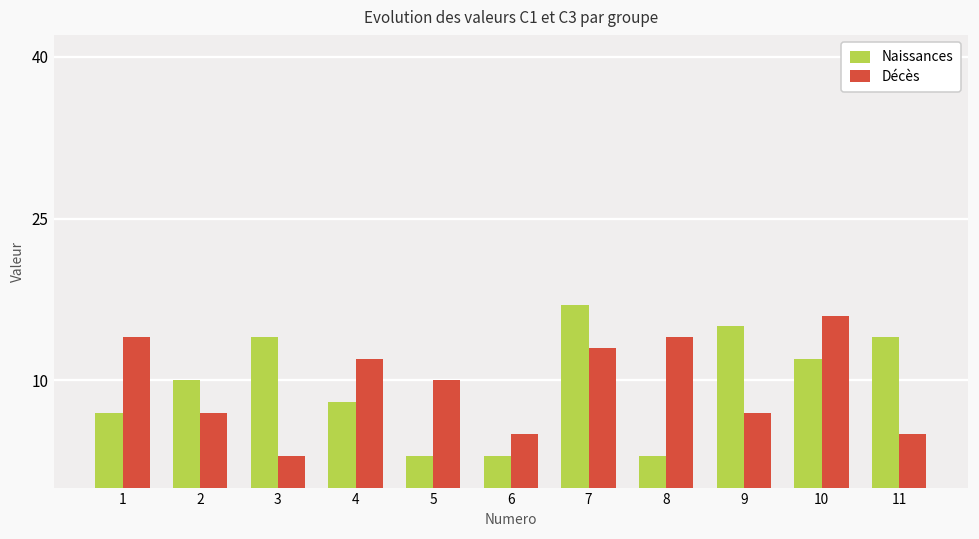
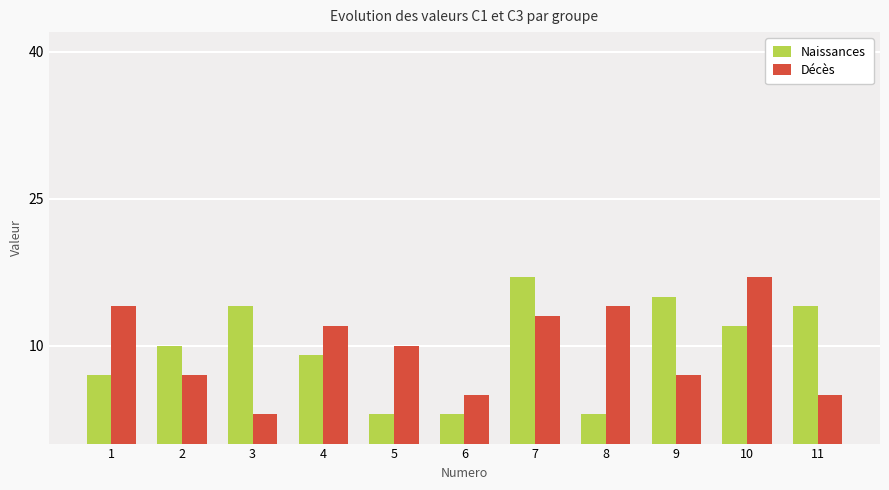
  {
    "Naissances": {
      "1": 7,
      "2": 10,
      "3": 14,
-     "4": 8,
+     "4": 9,
      "5": 3,
      "6": 3,
      "7": 17,
      "8": 3,
      "9": 15,
      "10": 12,
      "11": 14
    },
    "Décès": {
      "1": 14,
      "2": 7,
      "3": 3,
      "4": 12,
      "5": 10,
      "6": 5,
      "7": 13,
      "8": 14,
      "9": 7,
-     "10": 16,
+     "10": 17,
      "11": 5
    }
  }
